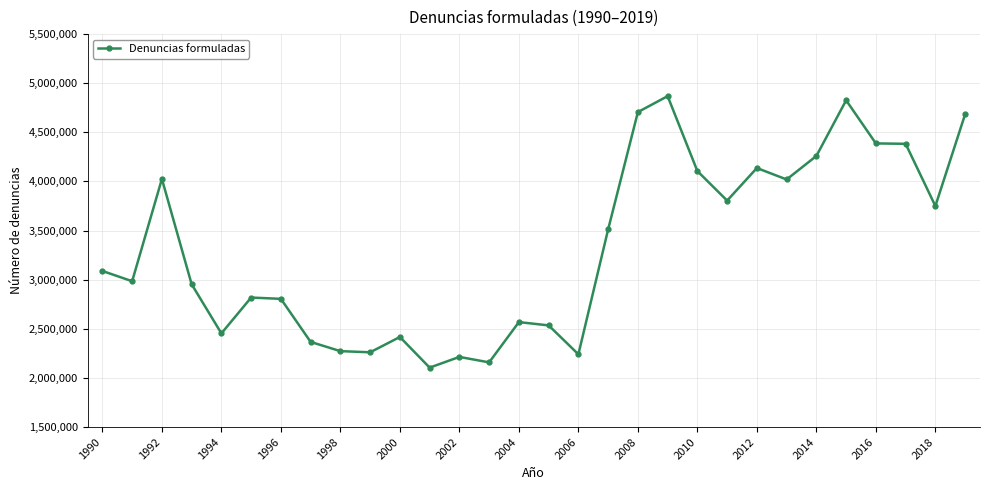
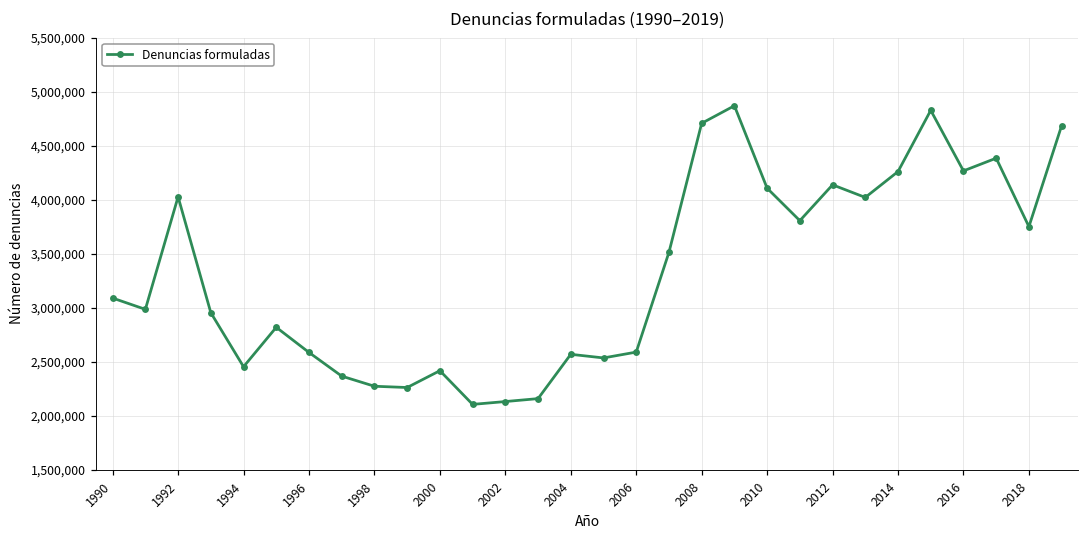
  {
    "1990": "3,100,000",
    "1992": "4,000,000",
    "1994": "2,500,000",
-   "1996": "2,800,000",
+   "1996": "2,600,000",
    "1998": "2,300,000",
    "2000": "2,400,000",
-   "2002": "2,200,000",
+   "2002": "2,100,000",
    "2004": "2,600,000",
-   "2006": "2,200,000",
+   "2006": "2,600,000",
    "2008": "4,700,000",
    "2010": "4,100,000",
    "2012": "4,100,000",
    "2014": "4,300,000",
-   "2016": "4,400,000",
+   "2016": "4,300,000",
    "2018": "3,700,000"
  }
